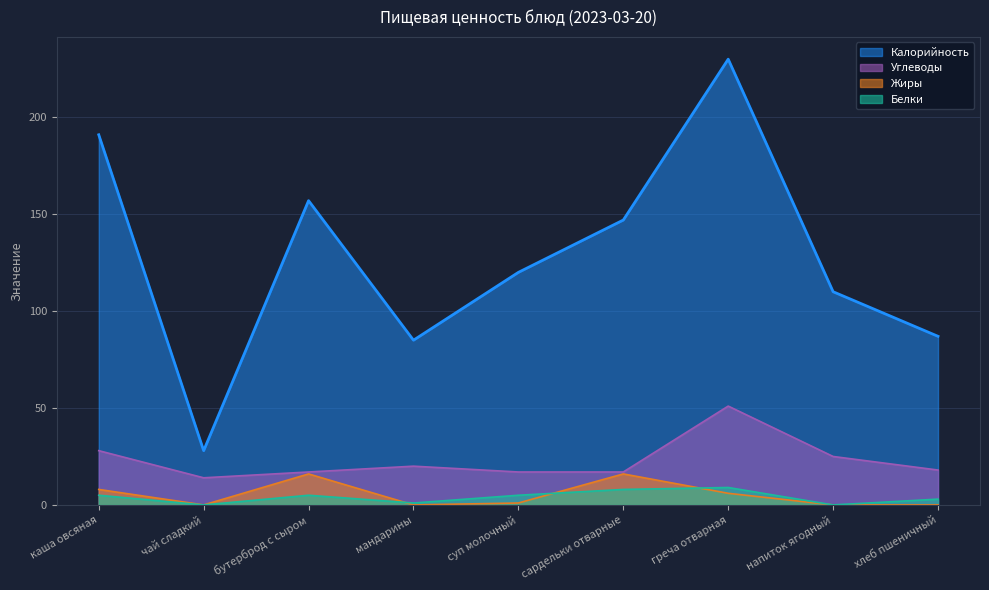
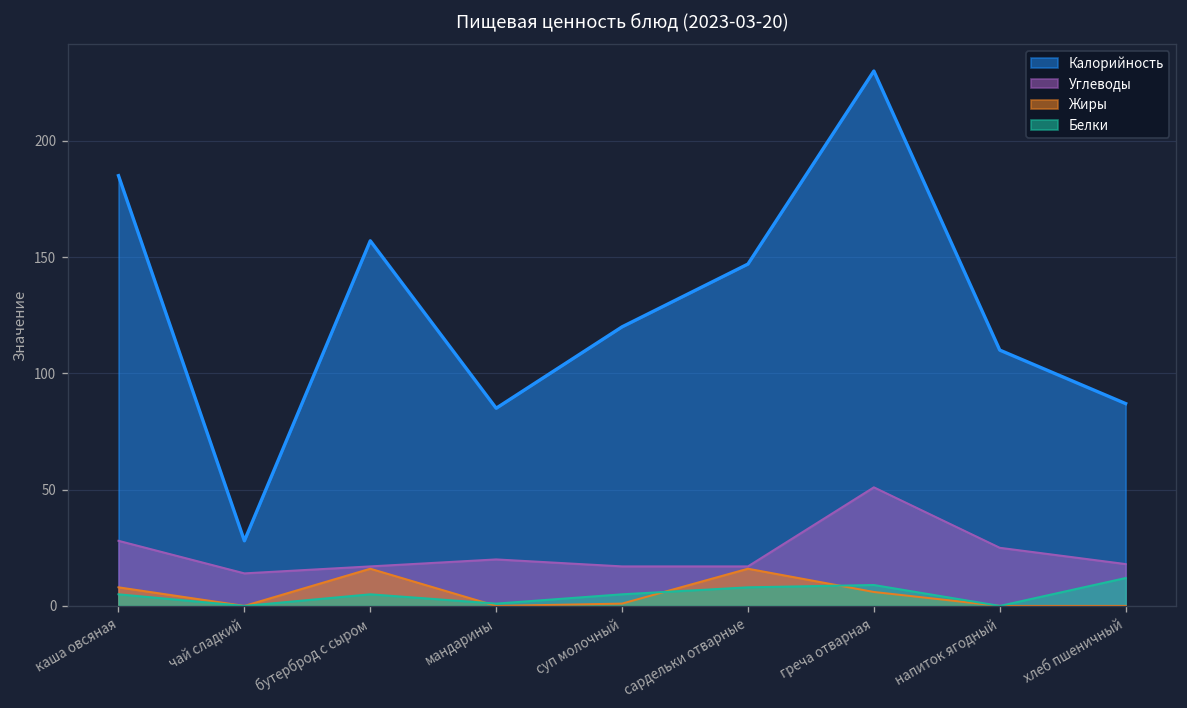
  {
    "Калорийность": {
-     "каша овсяная": 191,
+     "каша овсяная": 185,
      "чай сладкий": 28,
      "бутерброд с сыром": 157,
      "мандарины": 85,
      "суп молочный": 120,
      "сардельки отварные": 147,
      "греча отварная": 230,
      "напиток ягодный": 110,
      "хлеб пшеничный": 87
    },
    "Углеводы": {
      "каша овсяная": 28,
      "чай сладкий": 14,
      "мандарины": 20,
      "суп молочный": 17,
      "греча отварная": 51,
      "напиток ягодный": 25,
      "хлеб пшеничный": 18
    },
    "Жиры": {
      "каша овсяная": 8,
      "суп молочный": 1,
      "греча отварная": 6,
      "хлеб пшеничный": 0
    },
    "Белки": {
      "каша овсяная": 5,
      "бутерброд с сыром": 5,
      "суп молочный": 5,
      "сардельки отварные": 8,
      "греча отварная": 9,
-     "хлеб пшеничный": 3
+     "хлеб пшеничный": 12
    }
  }
